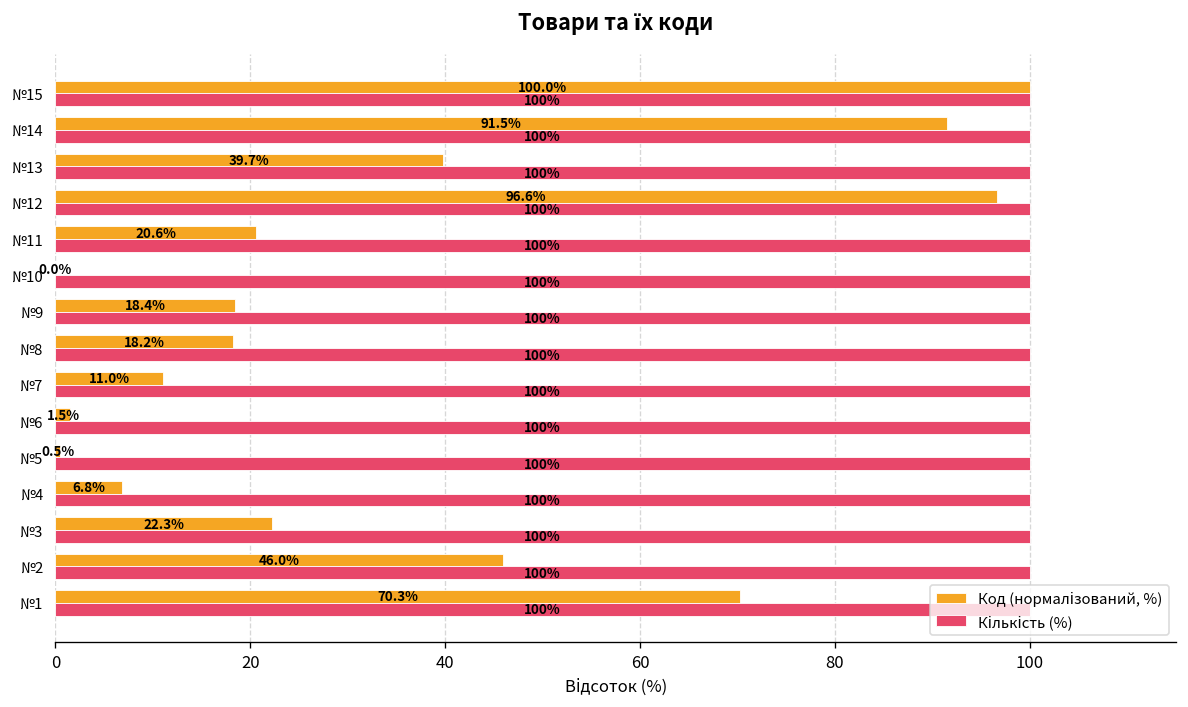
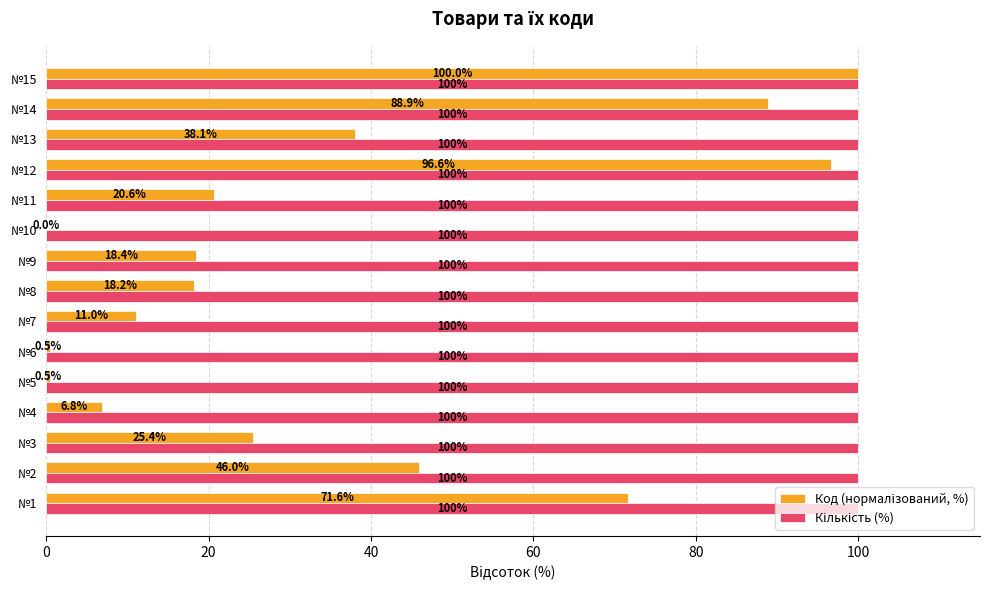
  {
    "Код (нормалізований, %)": {
      "№15": "100.0%",
-     "№14": "91.5%",
-     "№13": "39.7%",
+     "№14": "88.9%",
+     "№13": "38.1%",
      "№12": "96.6%",
      "№11": "20.6%",
      "№10": "0.0%",
      "№9": "18.4%",
      "№8": "18.2%",
      "№7": "11.0%",
-     "№6": "1.5%",
+     "№6": "0.5%",
      "№5": "0.5%",
      "№4": "6.8%",
-     "№3": "22.3%",
+     "№3": "25.4%",
      "№2": "46.0%",
-     "№1": "70.3%"
+     "№1": "71.6%"
    },
    "Кількість (%)": {
      "№14": "100%",
      "№13": "100%",
      "№12": "100%",
      "№11": "100%",
      "№10": "100%",
      "№9": "100%",
      "№8": "100%",
      "№7": "100%",
      "№6": "100%",
      "№5": "100%",
      "№4": "100%",
      "№3": "100%",
      "№2": "100%"
    }
  }
